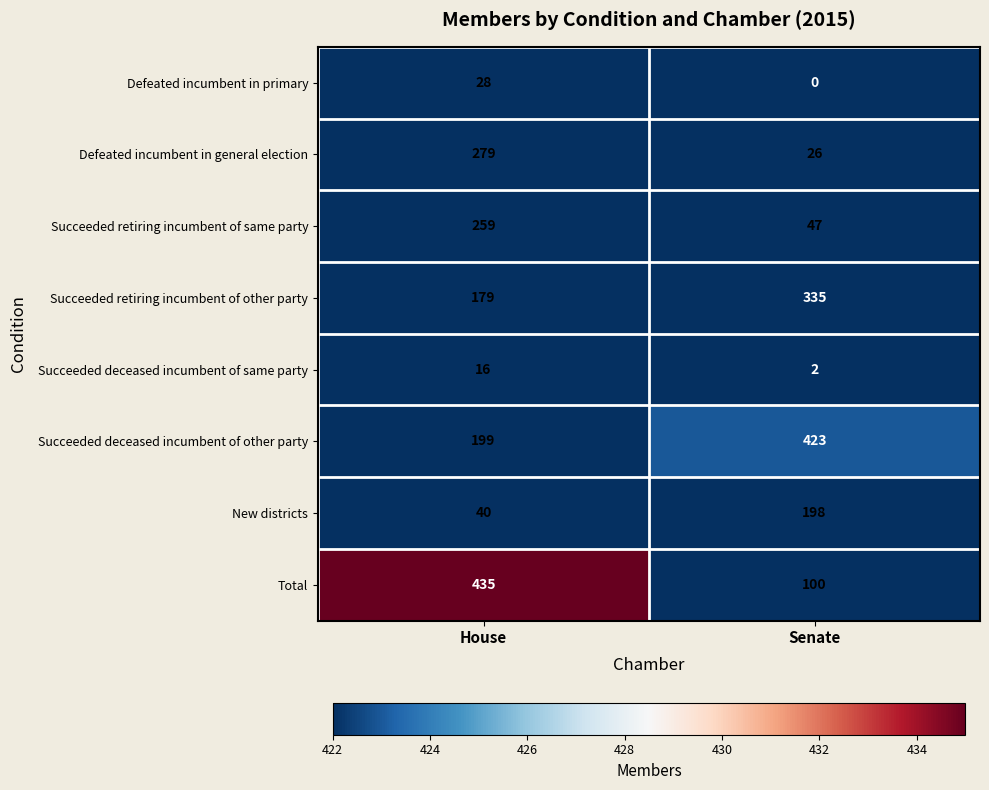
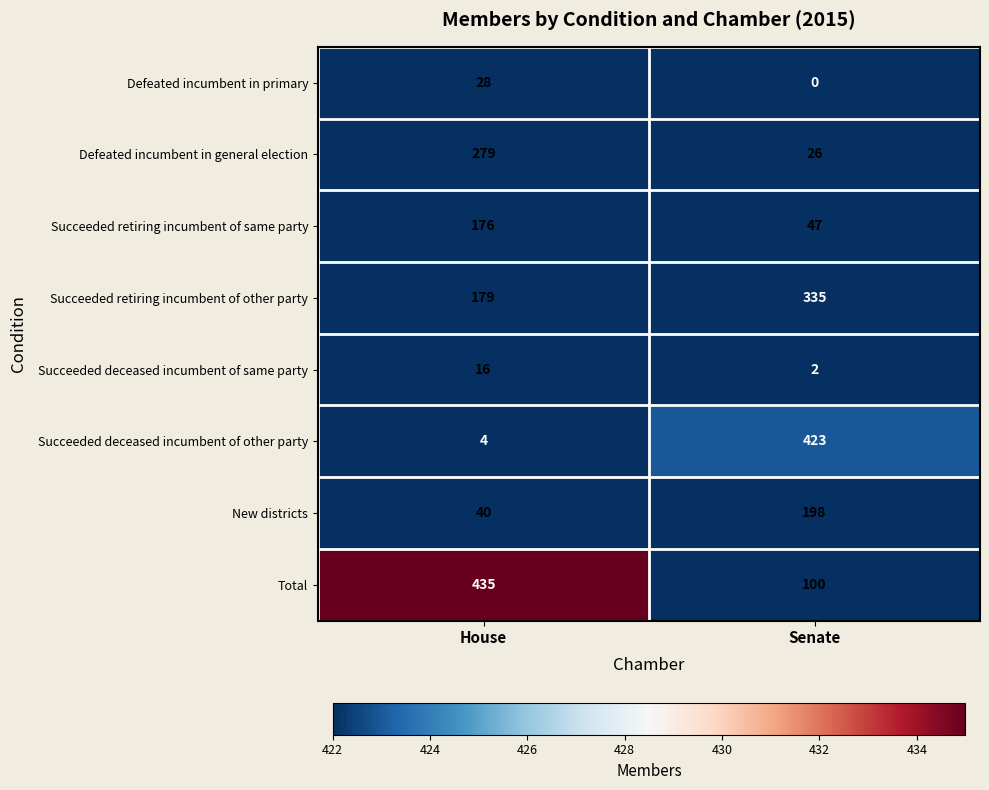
  {
    "Defeated incumbent in primary": {
      "House": 28,
      "Senate": 0
    },
    "Defeated incumbent in general election": {
      "House": 279,
      "Senate": 26
    },
    "Succeeded retiring incumbent of same party": {
-     "House": 259,
+     "House": 176,
      "Senate": 47
    },
    "Succeeded retiring incumbent of other party": {
      "House": 179,
      "Senate": 335
    },
    "Succeeded deceased incumbent of same party": {
      "House": 16,
      "Senate": 2
    },
    "Succeeded deceased incumbent of other party": {
-     "House": 199,
+     "House": 4,
      "Senate": 423
    },
    "New districts": {
      "House": 40,
      "Senate": 198
    },
    "Total": {
      "House": 435,
      "Senate": 100
    }
  }
